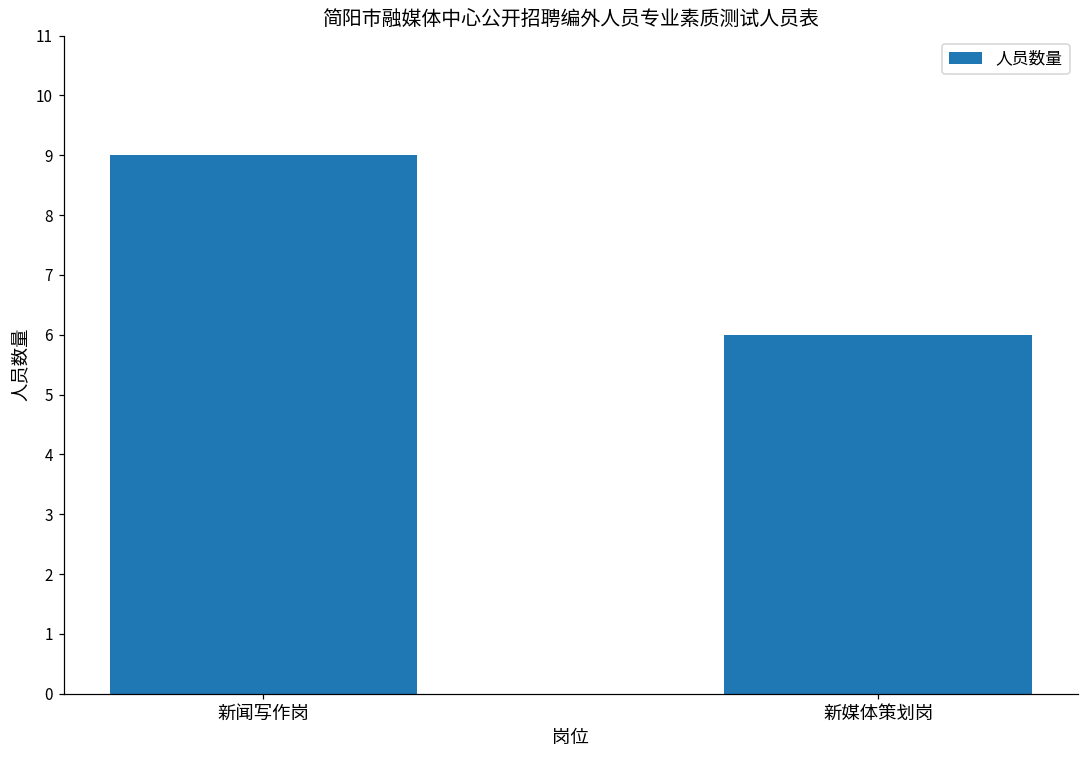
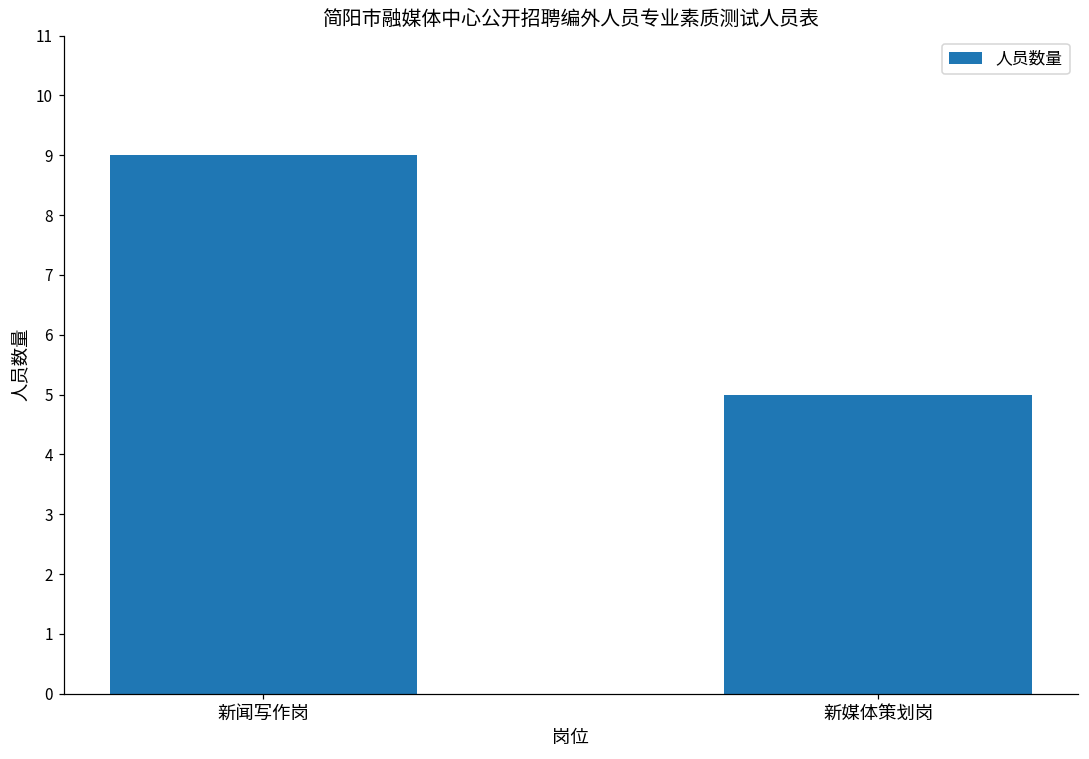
  {
    "新闻写作岗": 9,
-   "新媒体策划岗": 6
+   "新媒体策划岗": 5
  }
